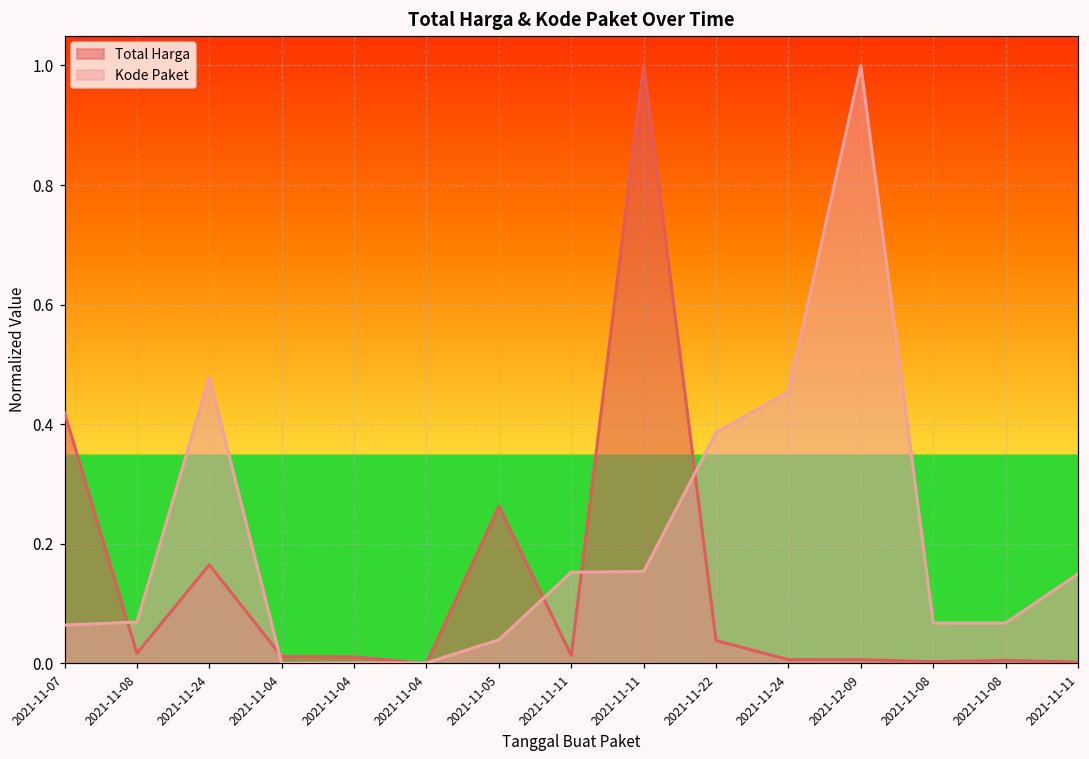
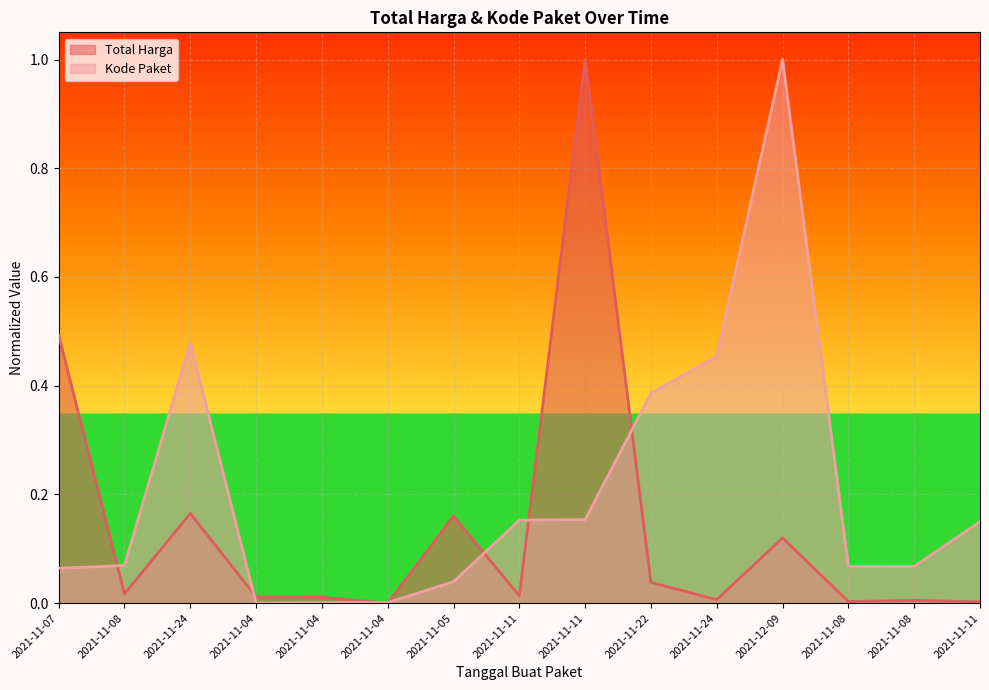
  {
    "Total Harga": {
-     "2021-11-07": 0.42,
-     "2021-11-05": 0.26,
+     "2021-11-07": 0.49,
+     "2021-11-05": 0.16,
      "2021-11-22": 0.04,
-     "2021-12-09": 0.01
+     "2021-12-09": 0.12
    },
    "Kode Paket": {
      "2021-11-07": 0.06,
      "2021-11-05": 0.04,
      "2021-11-22": 0.39,
      "2021-12-09": 1.00
    }
  }
